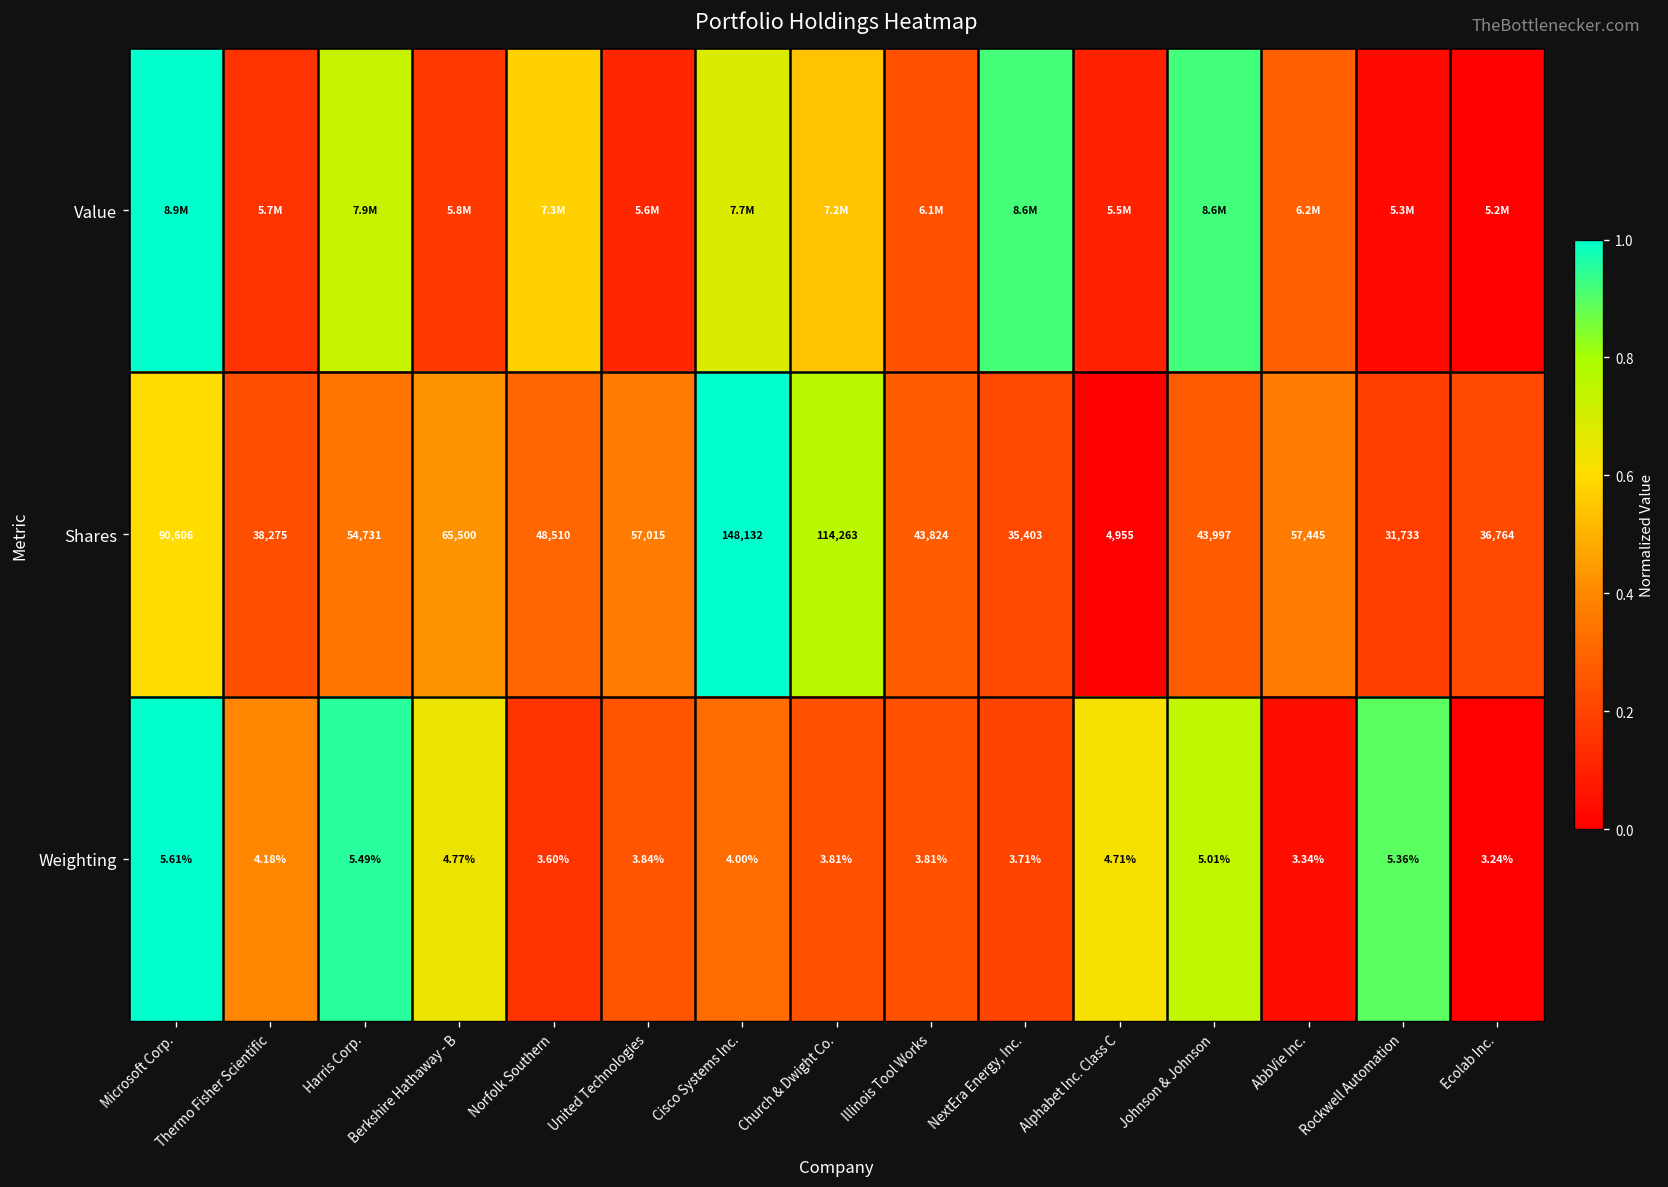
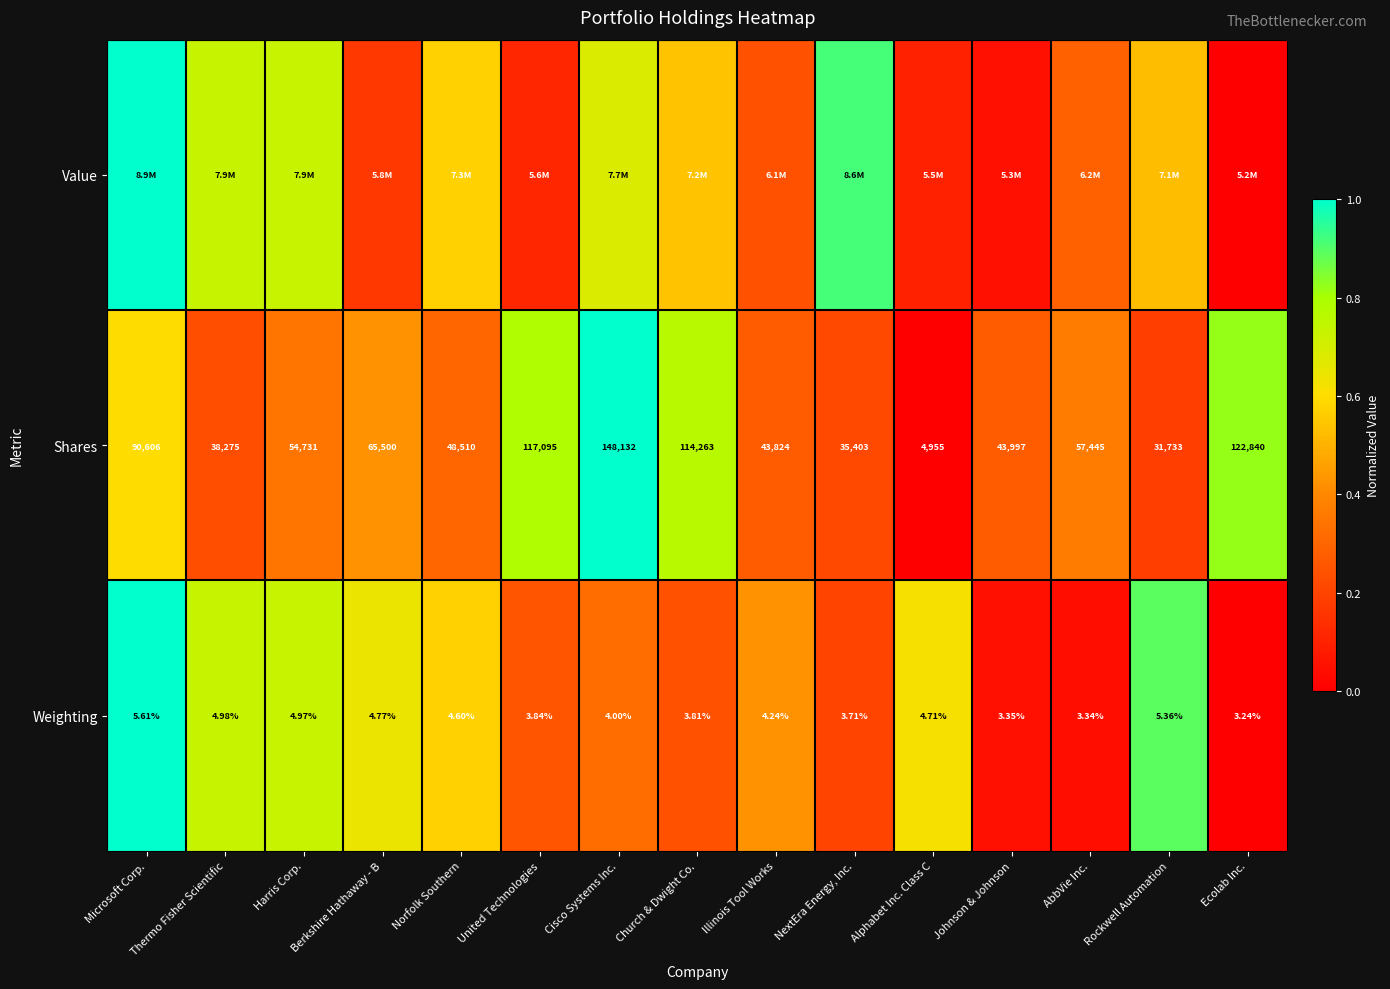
  {
    "Value": {
      "Microsoft Corp.": "8.9M",
-     "Thermo Fisher Scientific": "5.7M",
+     "Thermo Fisher Scientific": "7.9M",
      "Harris Corp.": "7.9M",
      "Berkshire Hathaway - B": "5.8M",
      "Norfolk Southern": "7.3M",
      "United Technologies": "5.6M",
      "Cisco Systems Inc.": "7.7M",
      "Church & Dwight Co.": "7.2M",
      "Illinois Tool Works": "6.1M",
      "NextEra Energy, Inc.": "8.6M",
      "Alphabet Inc. Class C": "5.5M",
-     "Johnson & Johnson": "8.6M",
+     "Johnson & Johnson": "5.3M",
      "AbbVie Inc.": "6.2M",
-     "Rockwell Automation": "5.3M",
+     "Rockwell Automation": "7.1M",
      "Ecolab Inc.": "5.2M"
    },
    "Shares": {
      "Microsoft Corp.": "90,606",
      "Thermo Fisher Scientific": "38,275",
      "Harris Corp.": "54,731",
      "Berkshire Hathaway - B": "65,500",
      "Norfolk Southern": "48,510",
-     "United Technologies": "57,015",
+     "United Technologies": "117,095",
      "Cisco Systems Inc.": "148,132",
      "Church & Dwight Co.": "114,263",
      "Illinois Tool Works": "43,824",
      "NextEra Energy, Inc.": "35,403",
      "Alphabet Inc. Class C": "4,955",
      "Johnson & Johnson": "43,997",
      "AbbVie Inc.": "57,445",
      "Rockwell Automation": "31,733",
-     "Ecolab Inc.": "36,764"
+     "Ecolab Inc.": "122,840"
    },
    "Weighting": {
      "Microsoft Corp.": "5.61%",
-     "Thermo Fisher Scientific": "4.18%",
-     "Harris Corp.": "5.49%",
+     "Thermo Fisher Scientific": "4.98%",
+     "Harris Corp.": "4.97%",
      "Berkshire Hathaway - B": "4.77%",
-     "Norfolk Southern": "3.60%",
+     "Norfolk Southern": "4.60%",
      "United Technologies": "3.84%",
      "Cisco Systems Inc.": "4.00%",
      "Church & Dwight Co.": "3.81%",
-     "Illinois Tool Works": "3.81%",
+     "Illinois Tool Works": "4.24%",
      "NextEra Energy, Inc.": "3.71%",
      "Alphabet Inc. Class C": "4.71%",
-     "Johnson & Johnson": "5.01%",
+     "Johnson & Johnson": "3.35%",
      "AbbVie Inc.": "3.34%",
      "Rockwell Automation": "5.36%",
      "Ecolab Inc.": "3.24%"
    }
  }
